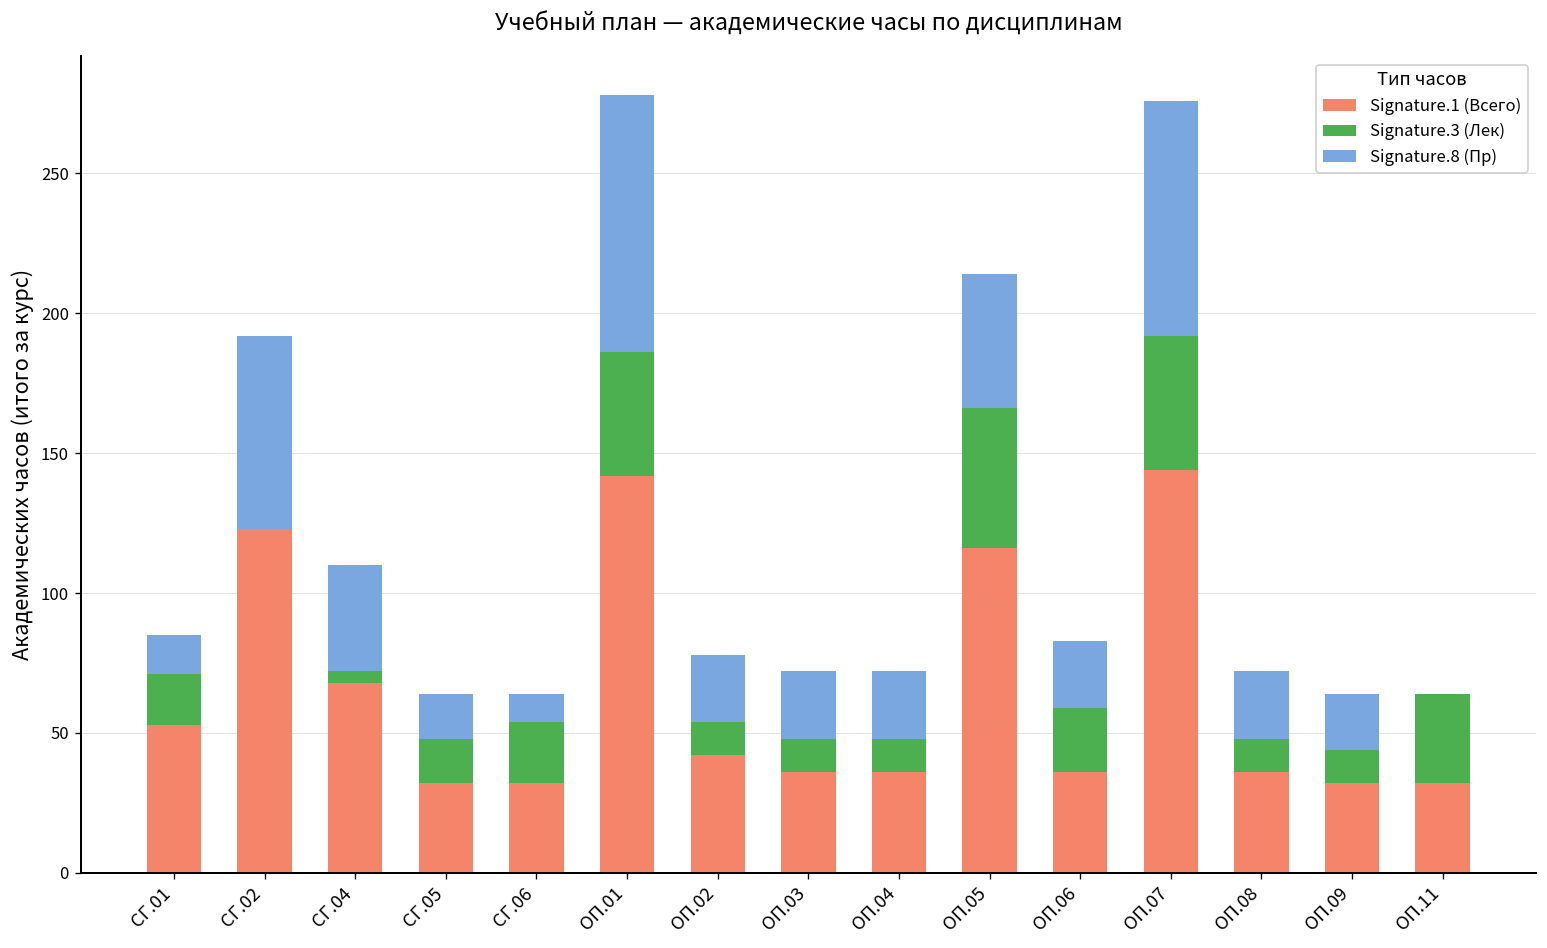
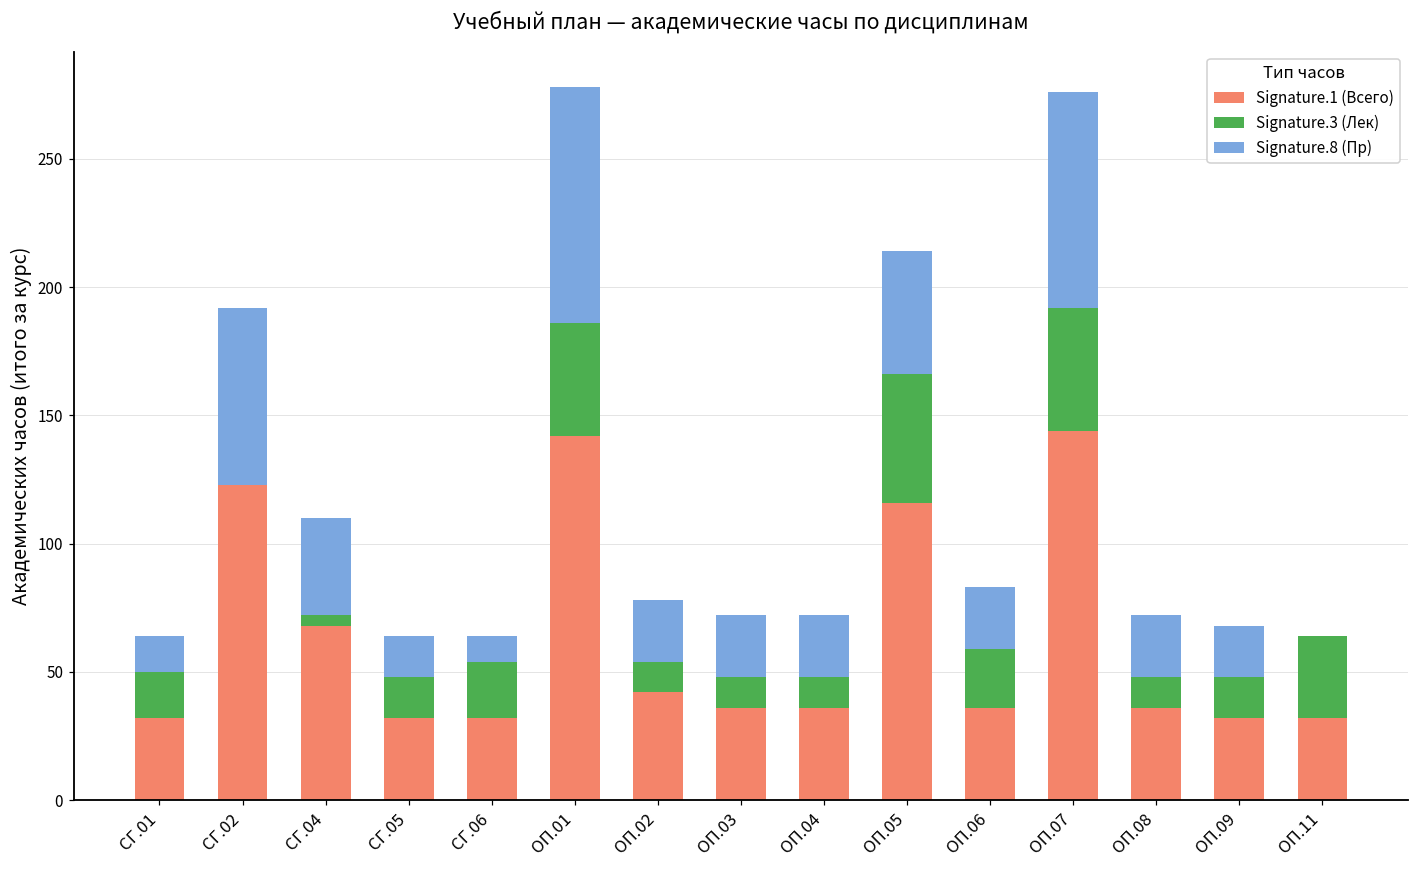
  {
    "Signature.1 (Всего)": {
-     "СГ.01": 53,
+     "СГ.01": 32,
      "СГ.02": 123,
      "СГ.04": 68,
      "СГ.05": 32,
      "СГ.06": 32,
      "ОП.01": 142,
      "ОП.02": 42,
      "ОП.03": 36,
      "ОП.04": 36,
      "ОП.05": 116,
      "ОП.06": 36,
      "ОП.07": 144,
      "ОП.08": 36,
      "ОП.09": 32,
      "ОП.11": 32
    },
    "Signature.3 (Лек)": {
      "СГ.01": 18,
      "СГ.02": 0,
      "СГ.04": 4,
      "СГ.05": 16,
      "СГ.06": 22,
      "ОП.01": 44,
      "ОП.02": 12,
      "ОП.03": 12,
      "ОП.04": 12,
      "ОП.05": 50,
      "ОП.06": 23,
      "ОП.07": 48,
      "ОП.08": 12,
-     "ОП.09": 12,
+     "ОП.09": 16,
      "ОП.11": 32
    },
    "Signature.8 (Пр)": {
      "СГ.01": 14,
      "СГ.02": 69,
      "СГ.04": 38,
      "СГ.05": 16,
      "СГ.06": 10,
      "ОП.01": 92,
      "ОП.02": 24,
      "ОП.03": 24,
      "ОП.04": 24,
      "ОП.05": 48,
      "ОП.06": 24,
      "ОП.07": 84,
      "ОП.08": 24,
      "ОП.09": 20,
      "ОП.11": 0
    }
  }
